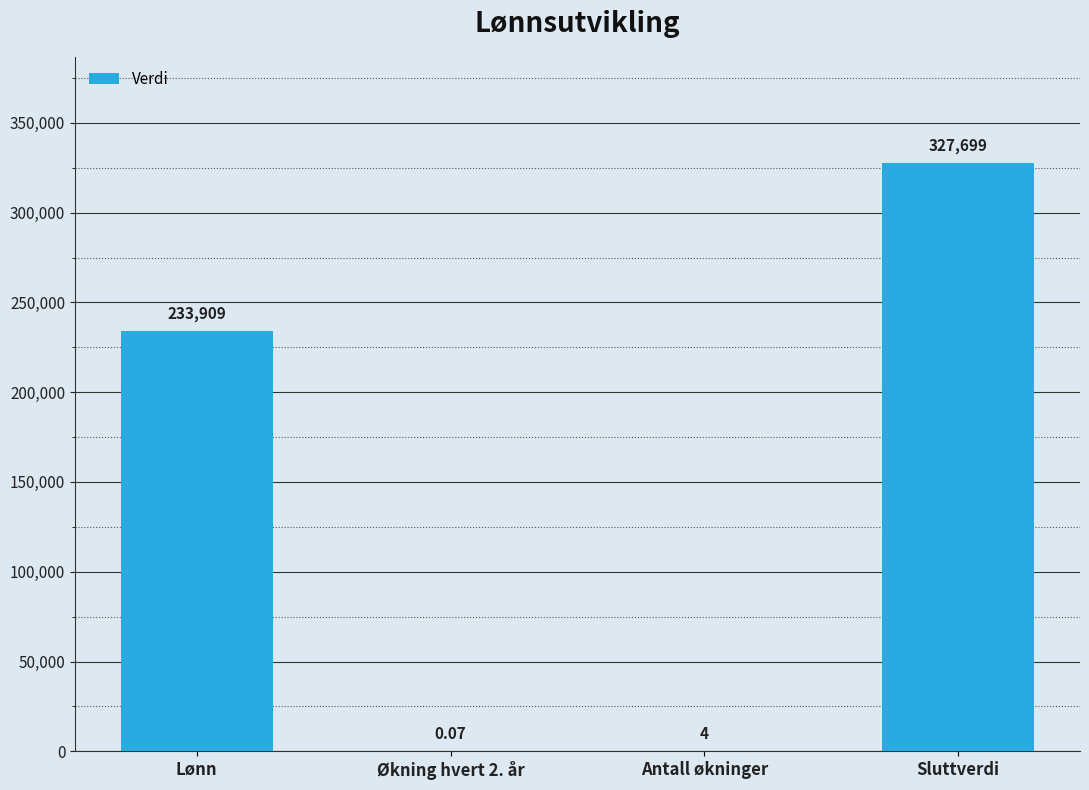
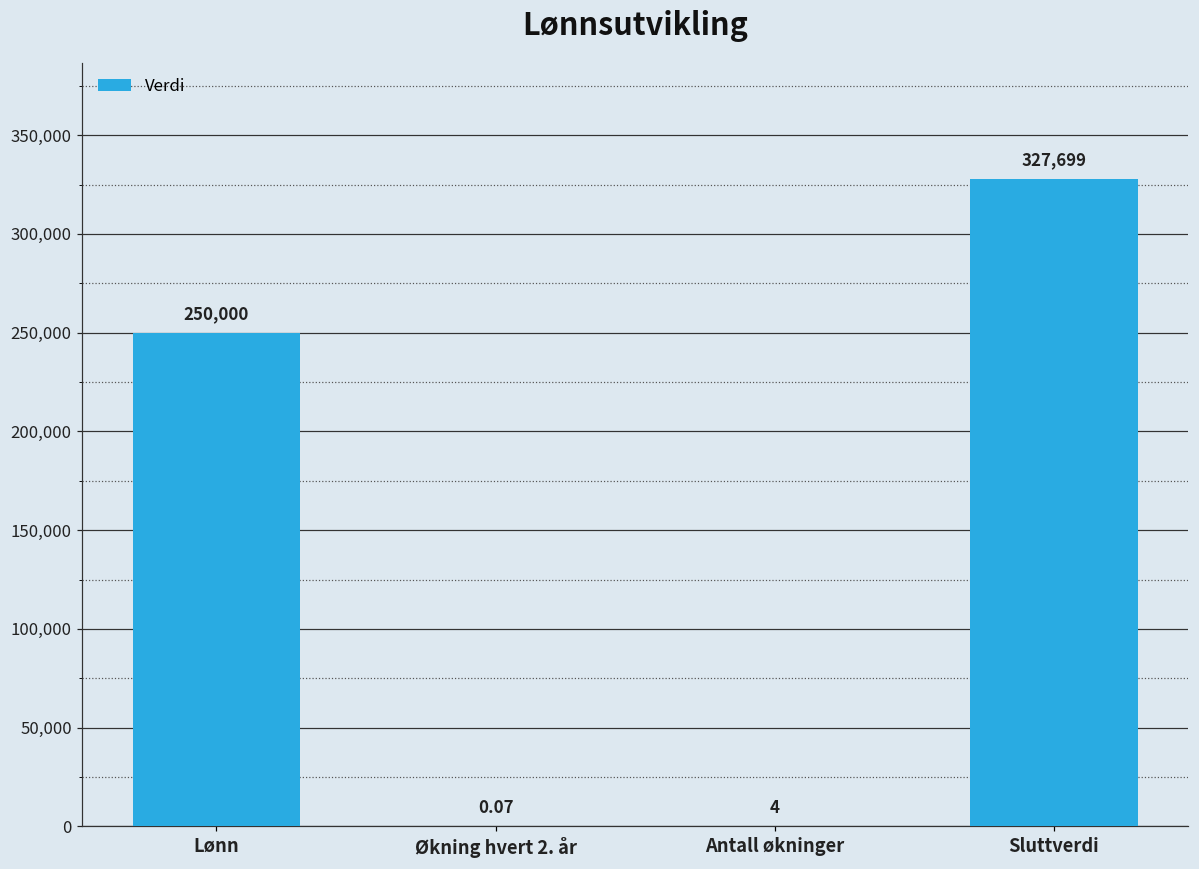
  {
-   "Lønn": "233,909",
+   "Lønn": "250,000",
    "Økning hvert 2. år": "0.07",
    "Antall økninger": "4",
    "Sluttverdi": "327,699"
  }
